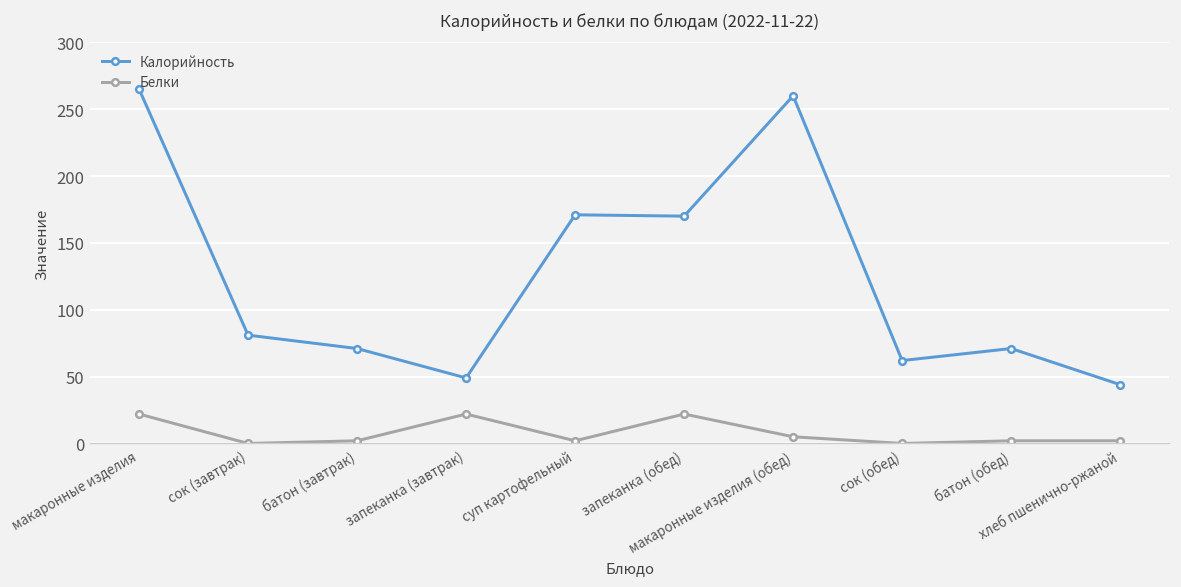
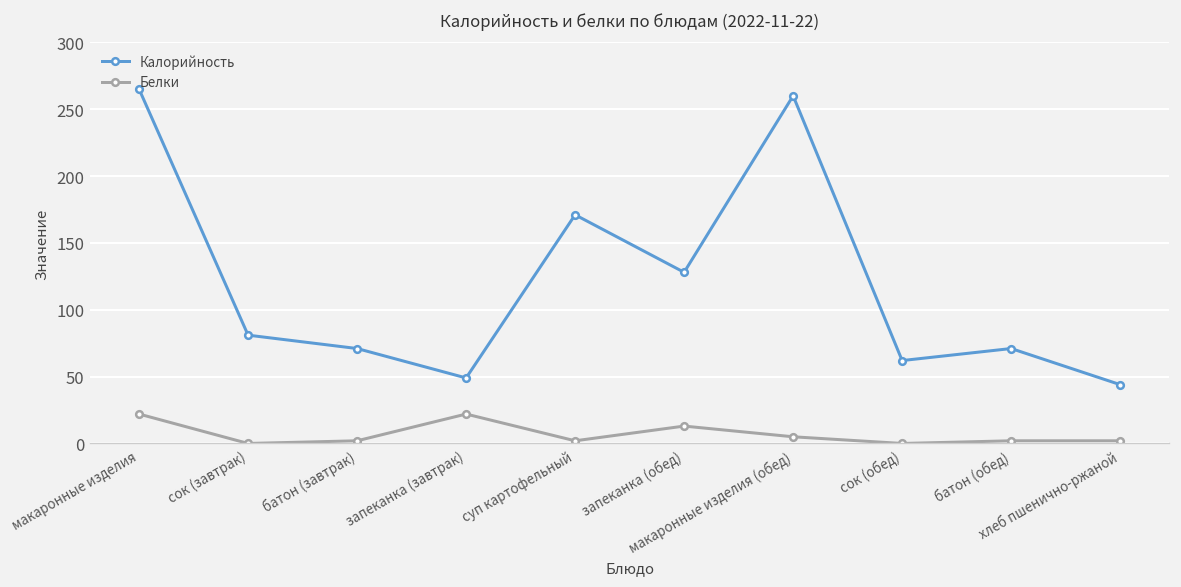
  {
    "Калорийность": {
      "макаронные изделия": 265,
      "сок (завтрак)": 81,
      "батон (завтрак)": 71,
      "запеканка (завтрак)": 49,
      "суп картофельный": 171,
-     "запеканка (обед)": 170,
+     "запеканка (обед)": 128,
      "макаронные изделия (обед)": 260,
      "сок (обед)": 62,
      "батон (обед)": 71,
      "хлеб пшенично-ржаной": 44
    },
    "Белки": {
      "макаронные изделия": 22,
      "сок (завтрак)": 0,
      "батон (завтрак)": 2,
      "запеканка (завтрак)": 22,
      "суп картофельный": 2,
-     "запеканка (обед)": 22,
+     "запеканка (обед)": 13,
      "макаронные изделия (обед)": 5,
      "сок (обед)": 0,
      "батон (обед)": 2,
      "хлеб пшенично-ржаной": 2
    }
  }
